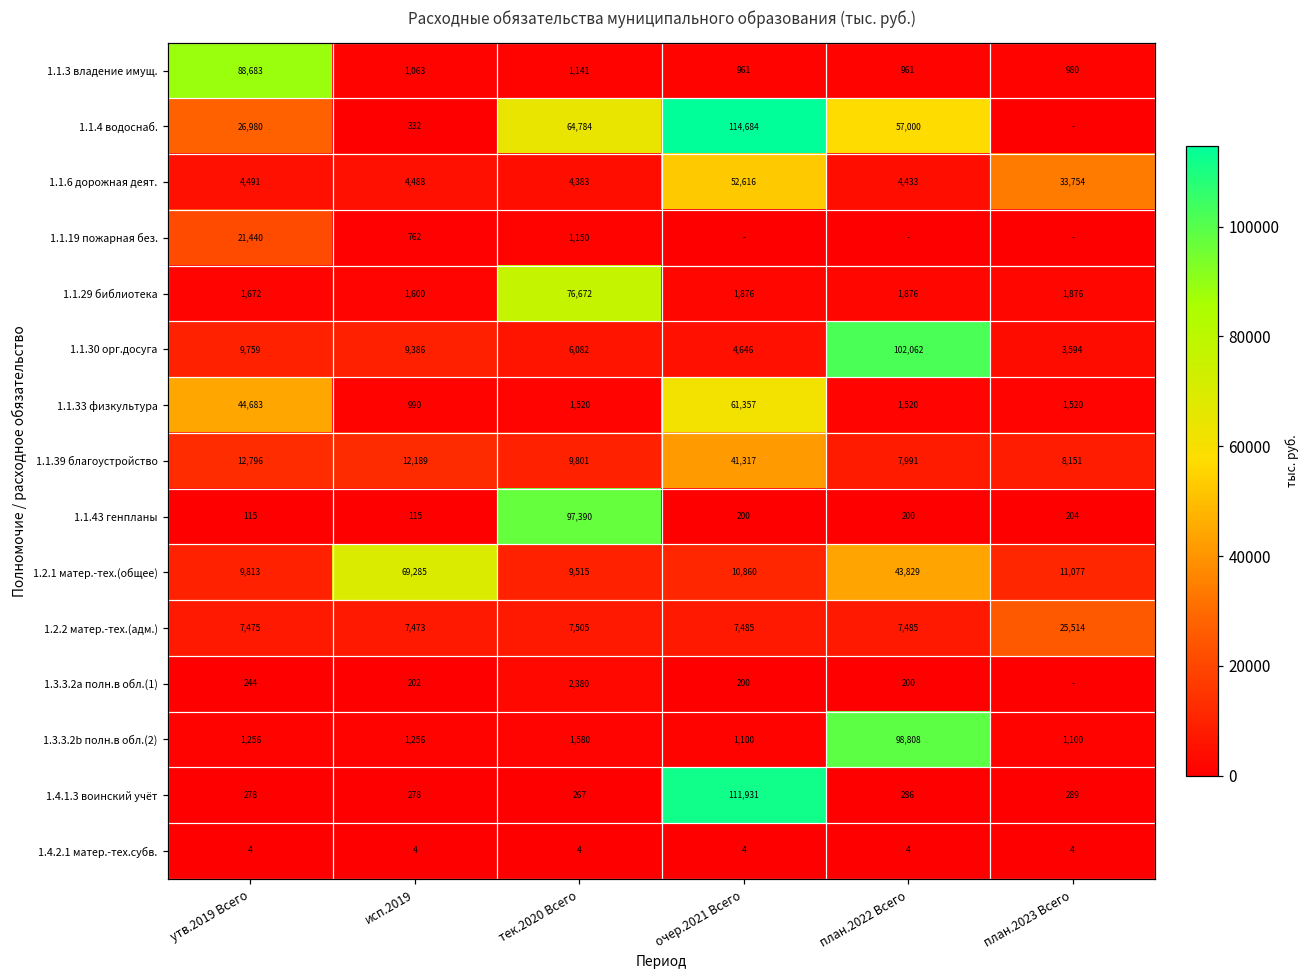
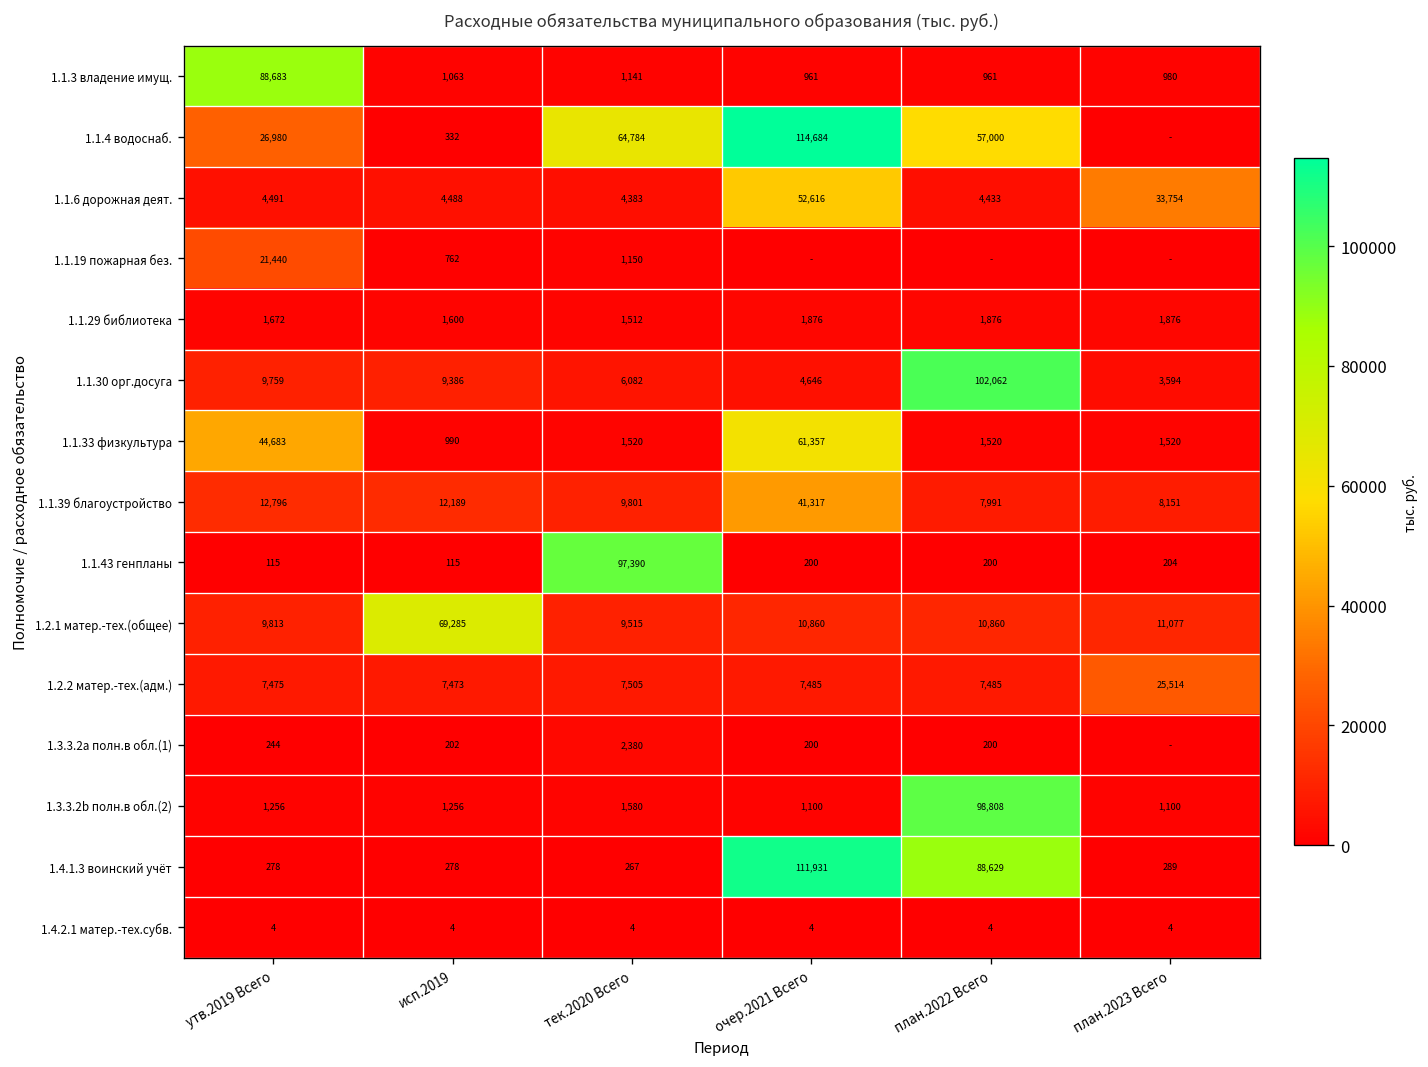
  {
    "1.1.3 владение имущ.": {
      "утв.2019 Всего": "88,683",
      "исп.2019": "1,063",
      "тек.2020 Всего": "1,141",
      "очер.2021 Всего": "961",
      "план.2022 Всего": "961",
      "план.2023 Всего": "980"
    },
    "1.1.4 водоснаб.": {
      "утв.2019 Всего": "26,980",
      "исп.2019": "332",
      "тек.2020 Всего": "64,784",
      "очер.2021 Всего": "114,684",
      "план.2022 Всего": "57,000"
    },
    "1.1.6 дорожная деят.": {
      "утв.2019 Всего": "4,491",
      "исп.2019": "4,488",
      "тек.2020 Всего": "4,383",
      "очер.2021 Всего": "52,616",
      "план.2022 Всего": "4,433",
      "план.2023 Всего": "33,754"
    },
    "1.1.19 пожарная без.": {
      "утв.2019 Всего": "21,440",
      "исп.2019": "762",
      "тек.2020 Всего": "1,150"
    },
    "1.1.29 библиотека": {
      "утв.2019 Всего": "1,672",
      "исп.2019": "1,600",
-     "тек.2020 Всего": "76,672",
+     "тек.2020 Всего": "1,512",
      "очер.2021 Всего": "1,876",
      "план.2022 Всего": "1,876",
      "план.2023 Всего": "1,876"
    },
    "1.1.30 орг.досуга": {
      "утв.2019 Всего": "9,759",
      "исп.2019": "9,386",
      "тек.2020 Всего": "6,082",
      "очер.2021 Всего": "4,646",
      "план.2022 Всего": "102,062",
      "план.2023 Всего": "3,594"
    },
    "1.1.33 физкультура": {
      "утв.2019 Всего": "44,683",
      "исп.2019": "990",
      "тек.2020 Всего": "1,520",
      "очер.2021 Всего": "61,357",
      "план.2022 Всего": "1,520",
      "план.2023 Всего": "1,520"
    },
    "1.1.39 благоустройство": {
      "утв.2019 Всего": "12,796",
      "исп.2019": "12,189",
      "тек.2020 Всего": "9,801",
      "очер.2021 Всего": "41,317",
      "план.2022 Всего": "7,991",
      "план.2023 Всего": "8,151"
    },
    "1.1.43 генпланы": {
      "утв.2019 Всего": "115",
      "исп.2019": "115",
      "тек.2020 Всего": "97,390",
      "очер.2021 Всего": "200",
      "план.2022 Всего": "200",
      "план.2023 Всего": "204"
    },
    "1.2.1 матер.-тех.(общее)": {
      "утв.2019 Всего": "9,813",
      "исп.2019": "69,285",
      "тек.2020 Всего": "9,515",
      "очер.2021 Всего": "10,860",
-     "план.2022 Всего": "43,829",
+     "план.2022 Всего": "10,860",
      "план.2023 Всего": "11,077"
    },
    "1.2.2 матер.-тех.(адм.)": {
      "утв.2019 Всего": "7,475",
      "исп.2019": "7,473",
      "тек.2020 Всего": "7,505",
      "очер.2021 Всего": "7,485",
      "план.2022 Всего": "7,485",
      "план.2023 Всего": "25,514"
    },
    "1.3.3.2a полн.в обл.(1)": {
      "утв.2019 Всего": "244",
      "исп.2019": "202",
      "тек.2020 Всего": "2,380",
      "очер.2021 Всего": "200",
      "план.2022 Всего": "200"
    },
    "1.3.3.2b полн.в обл.(2)": {
      "утв.2019 Всего": "1,256",
      "исп.2019": "1,256",
      "тек.2020 Всего": "1,580",
      "очер.2021 Всего": "1,100",
      "план.2022 Всего": "98,808",
      "план.2023 Всего": "1,100"
    },
    "1.4.1.3 воинский учёт": {
      "утв.2019 Всего": "278",
      "исп.2019": "278",
      "тек.2020 Всего": "267",
      "очер.2021 Всего": "111,931",
-     "план.2022 Всего": "286",
+     "план.2022 Всего": "88,629",
      "план.2023 Всего": "289"
    },
    "1.4.2.1 матер.-тех.субв.": {
      "утв.2019 Всего": "4",
      "исп.2019": "4",
      "тек.2020 Всего": "4",
      "очер.2021 Всего": "4",
      "план.2022 Всего": "4",
      "план.2023 Всего": "4"
    }
  }
